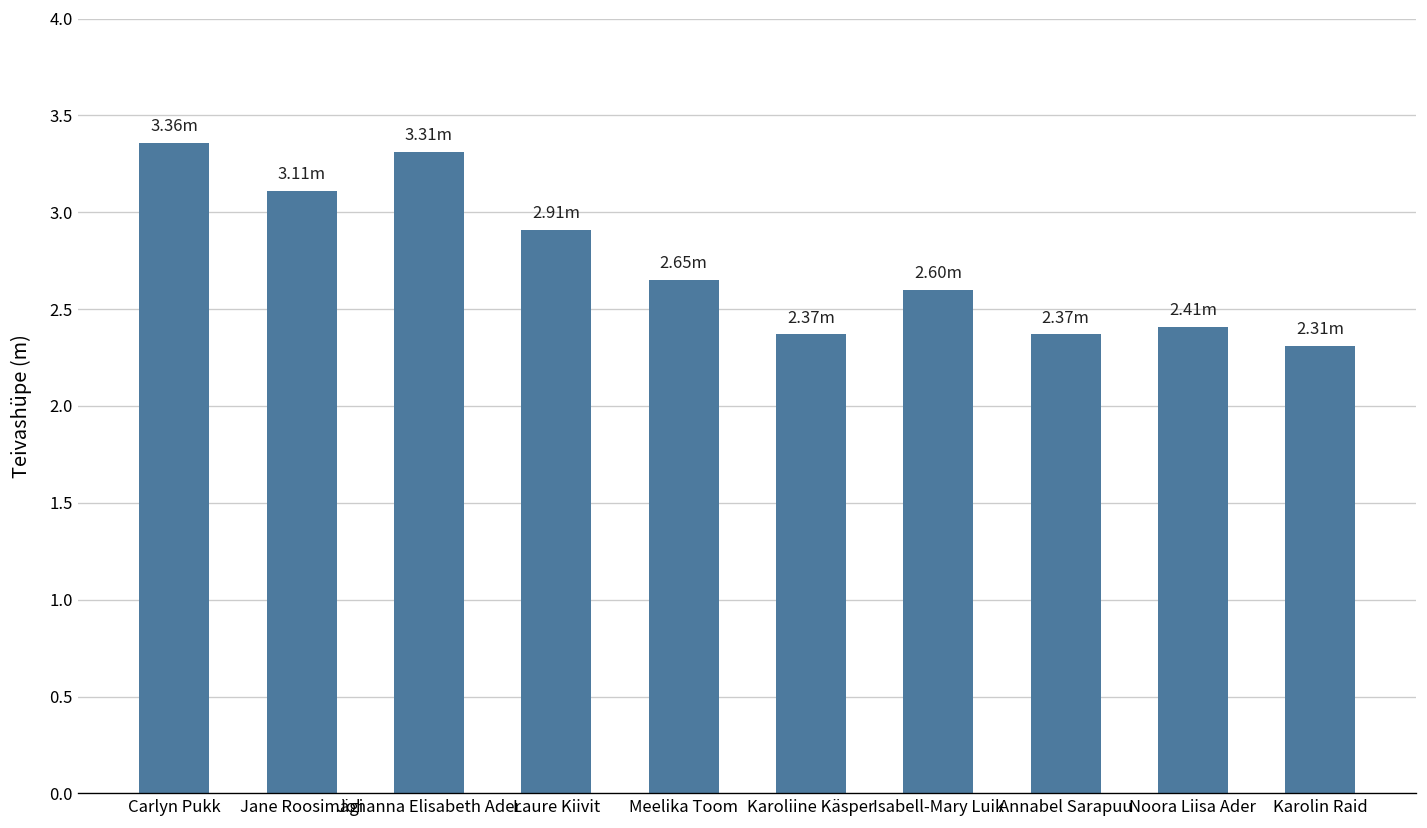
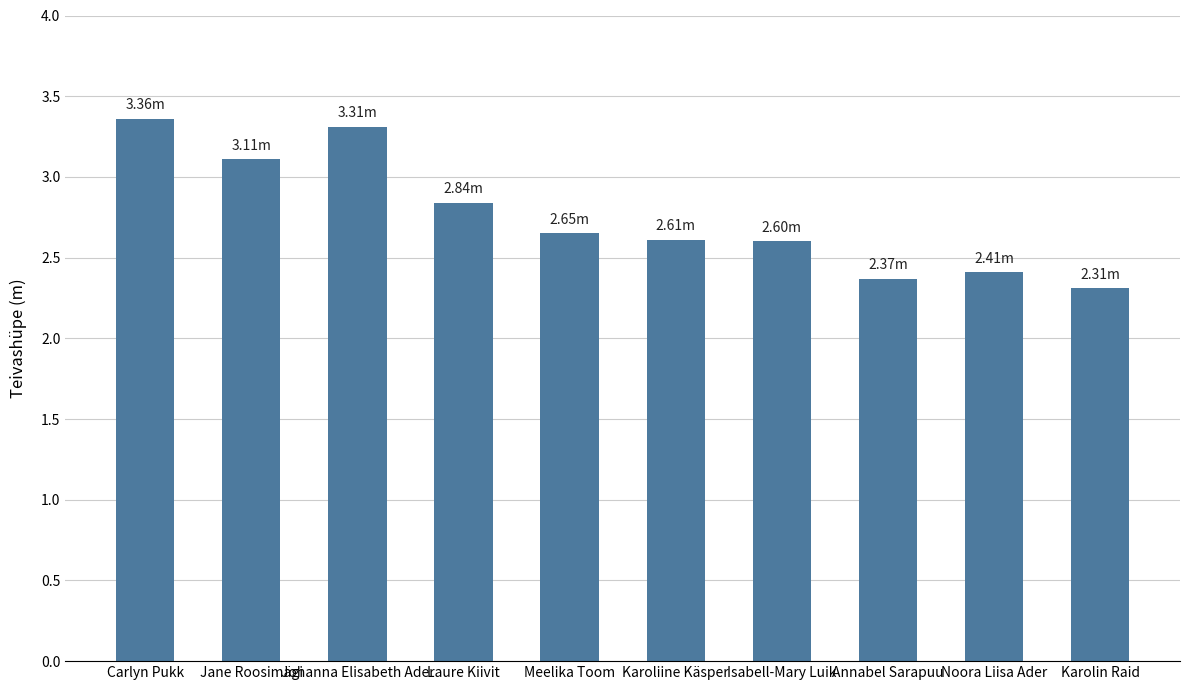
  {
    "Carlyn Pukk": "3.36m",
    "Johanna Elisabeth Ader": "3.31m",
-   "Laure Kiivit": "2.91m",
+   "Laure Kiivit": "2.84m",
    "Meelika Toom": "2.65m",
-   "Karoliine Käsper": "2.37m",
+   "Karoliine Käsper": "2.61m",
    "Isabell-Mary Luik": "2.60m",
    "Annabel Sarapuu": "2.37m",
    "Noora Liisa Ader": "2.41m",
    "Karolin Raid": "2.31m"
  }
